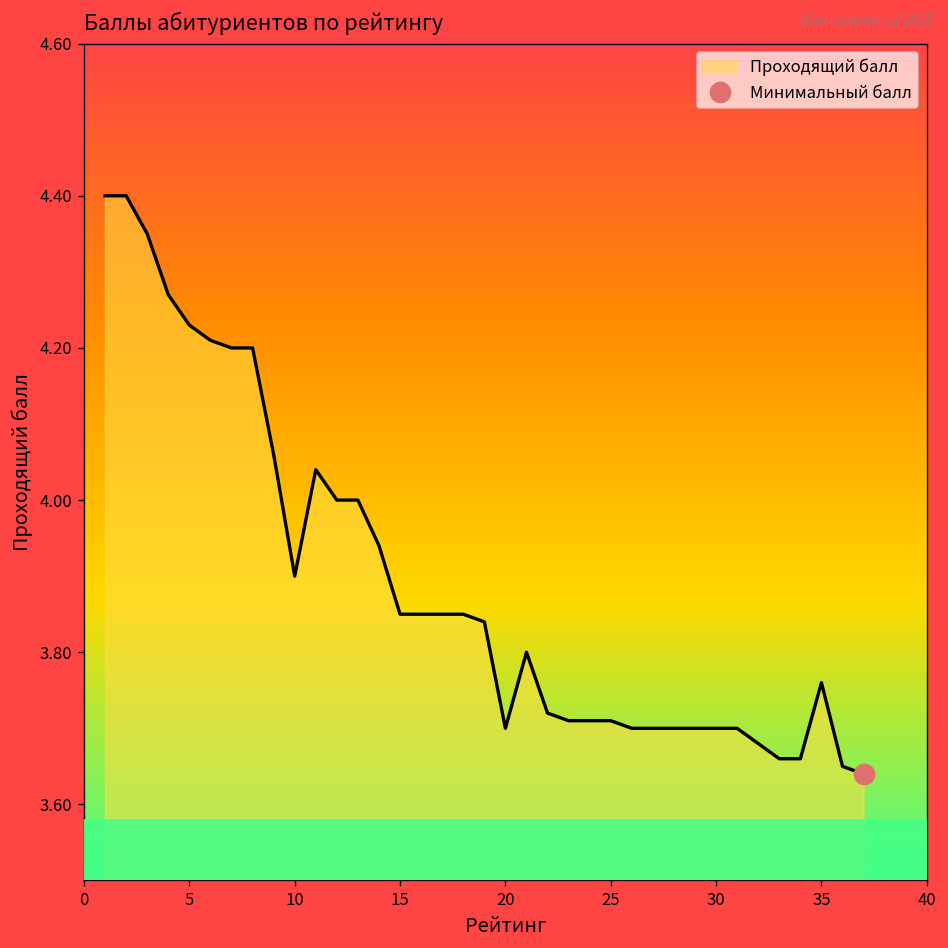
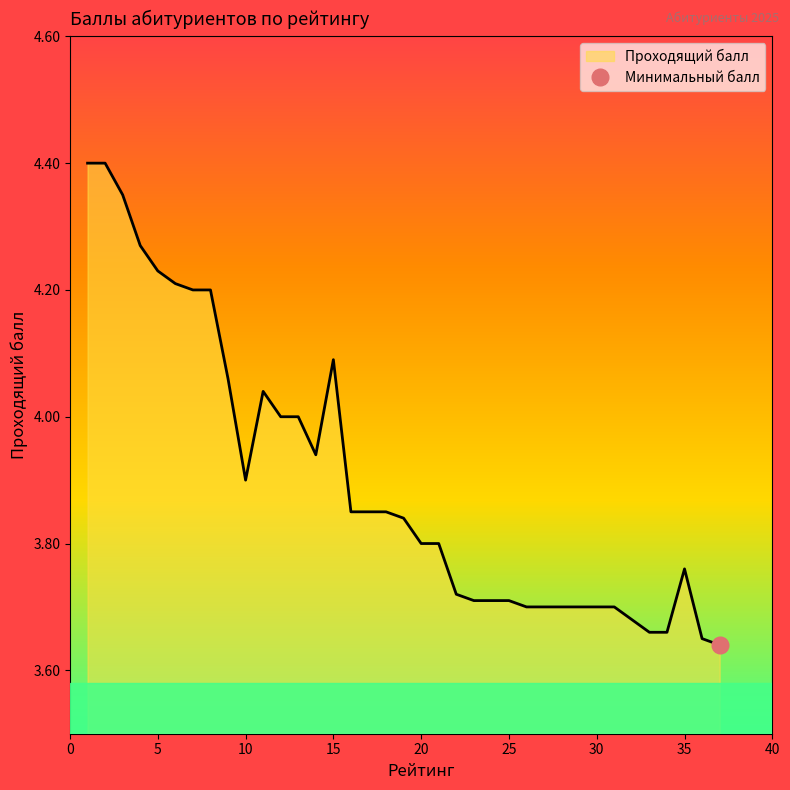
  {
    "Проходящий балл": {
      "5": 4.23,
      "10": 3.90,
-     "15": 3.85,
-     "20": 3.7,
+     "15": 4.09,
+     "20": 3.8,
      "25": 3.71,
      "30": 3.70,
      "35": 3.76
    }
  }
